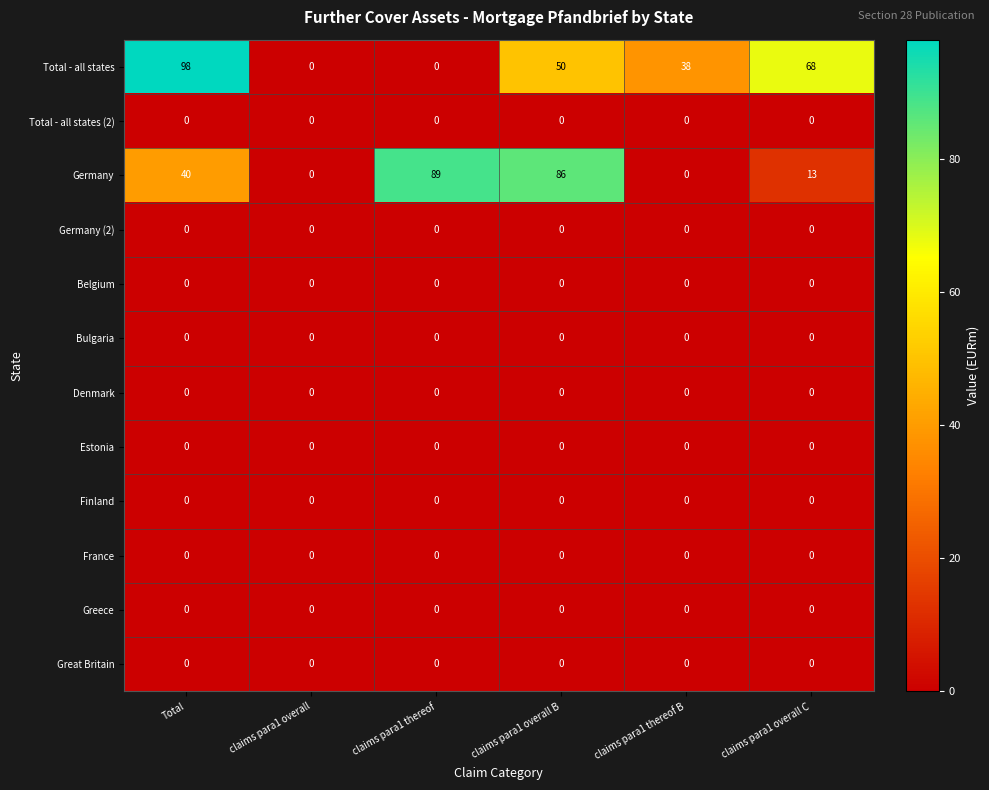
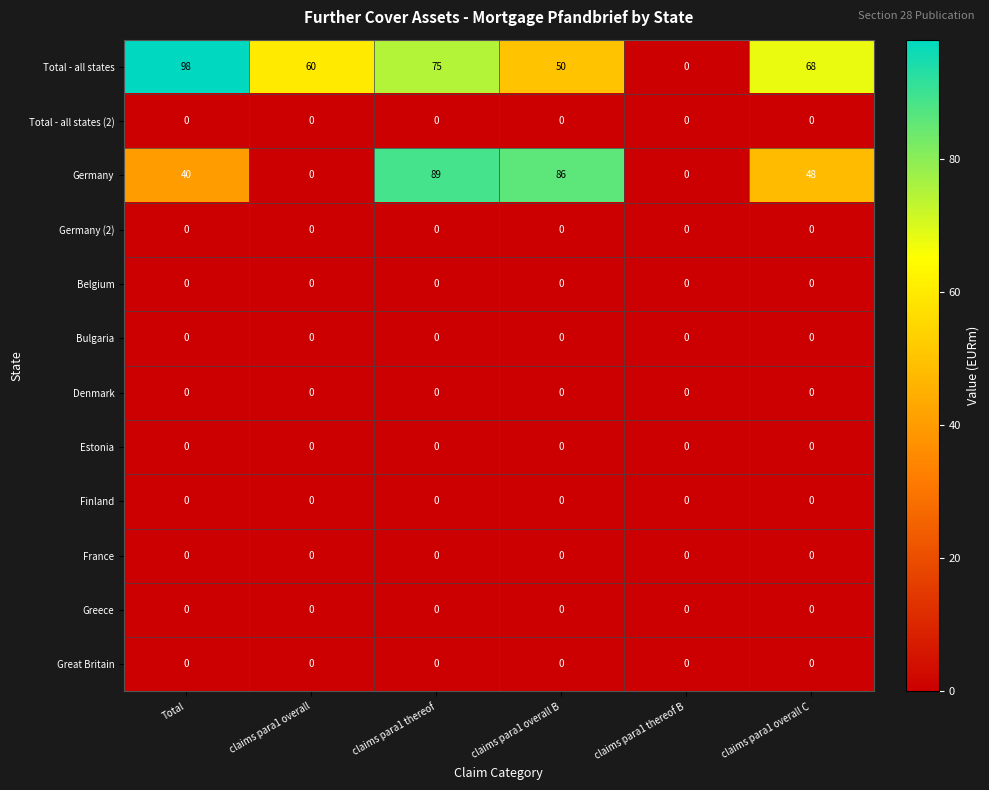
  {
    "Total - all states": {
      "Total": 98,
-     "claims para1 overall": 0,
-     "claims para1 thereof": 0,
+     "claims para1 overall": 60,
+     "claims para1 thereof": 75,
      "claims para1 overall B": 50,
-     "claims para1 thereof B": 38,
+     "claims para1 thereof B": 0,
      "claims para1 overall C": 68
    },
    "Total - all states (2)": {
      "Total": 0,
      "claims para1 overall": 0,
      "claims para1 thereof": 0,
      "claims para1 overall B": 0,
      "claims para1 thereof B": 0,
      "claims para1 overall C": 0
    },
    "Germany": {
      "Total": 40,
      "claims para1 overall": 0,
      "claims para1 thereof": 89,
      "claims para1 overall B": 86,
      "claims para1 thereof B": 0,
-     "claims para1 overall C": 13
+     "claims para1 overall C": 48
    },
    "Germany (2)": {
      "Total": 0,
      "claims para1 overall": 0,
      "claims para1 thereof": 0,
      "claims para1 overall B": 0,
      "claims para1 thereof B": 0,
      "claims para1 overall C": 0
    },
    "Belgium": {
      "Total": 0,
      "claims para1 overall": 0,
      "claims para1 thereof": 0,
      "claims para1 overall B": 0,
      "claims para1 thereof B": 0,
      "claims para1 overall C": 0
    },
    "Bulgaria": {
      "Total": 0,
      "claims para1 overall": 0,
      "claims para1 thereof": 0,
      "claims para1 overall B": 0,
      "claims para1 thereof B": 0,
      "claims para1 overall C": 0
    },
    "Denmark": {
      "Total": 0,
      "claims para1 overall": 0,
      "claims para1 thereof": 0,
      "claims para1 overall B": 0,
      "claims para1 thereof B": 0,
      "claims para1 overall C": 0
    },
    "Estonia": {
      "Total": 0,
      "claims para1 overall": 0,
      "claims para1 thereof": 0,
      "claims para1 overall B": 0,
      "claims para1 thereof B": 0,
      "claims para1 overall C": 0
    },
    "Finland": {
      "Total": 0,
      "claims para1 overall": 0,
      "claims para1 thereof": 0,
      "claims para1 overall B": 0,
      "claims para1 thereof B": 0,
      "claims para1 overall C": 0
    },
    "France": {
      "Total": 0,
      "claims para1 overall": 0,
      "claims para1 thereof": 0,
      "claims para1 overall B": 0,
      "claims para1 thereof B": 0,
      "claims para1 overall C": 0
    },
    "Greece": {
      "Total": 0,
      "claims para1 overall": 0,
      "claims para1 thereof": 0,
      "claims para1 overall B": 0,
      "claims para1 thereof B": 0,
      "claims para1 overall C": 0
    },
    "Great Britain": {
      "Total": 0,
      "claims para1 overall": 0,
      "claims para1 thereof": 0,
      "claims para1 overall B": 0,
      "claims para1 thereof B": 0,
      "claims para1 overall C": 0
    }
  }
